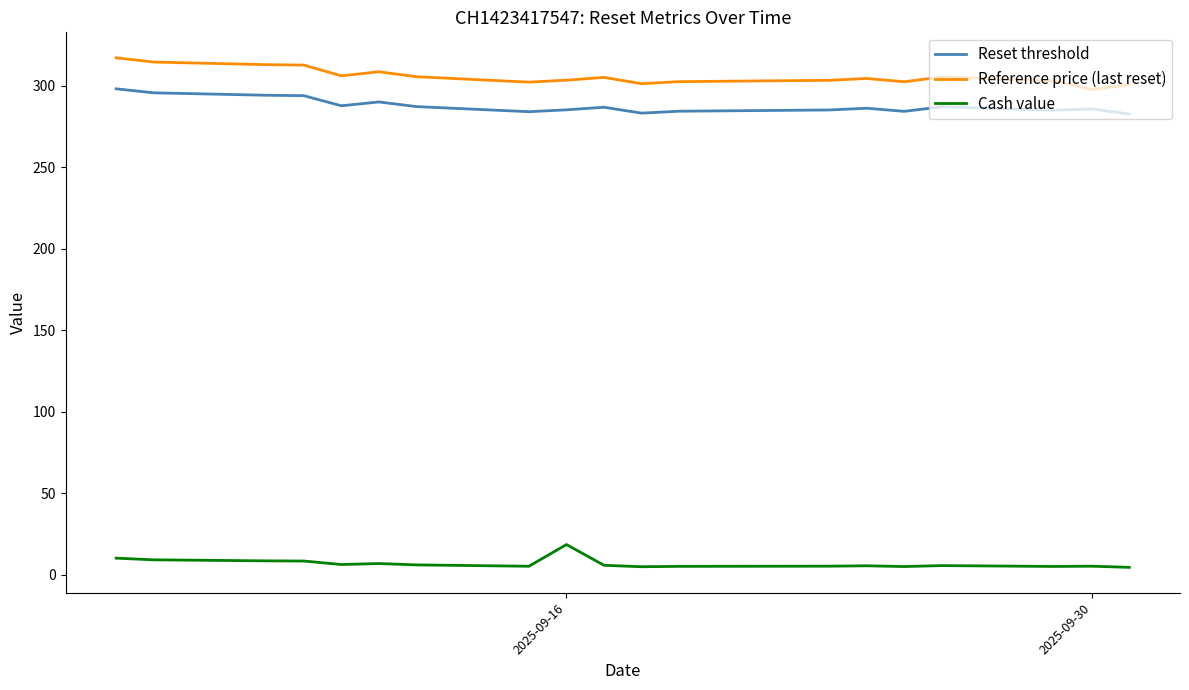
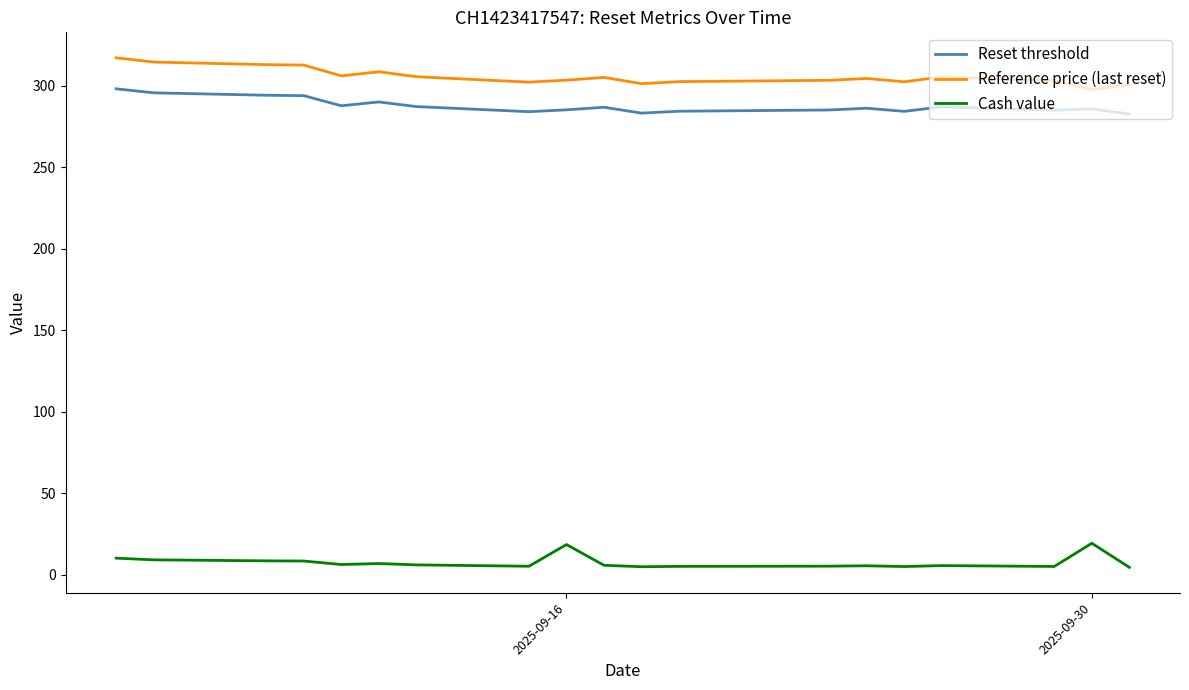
  {
    "Reset threshold": {
      "2025-09-16": 285
    },
    "Reference price (last reset)": {
      "2025-09-16": 303
    },
    "Cash value": {
      "2025-09-16": 19,
-     "2025-09-30": 5
+     "2025-09-30": 19
    }
  }
